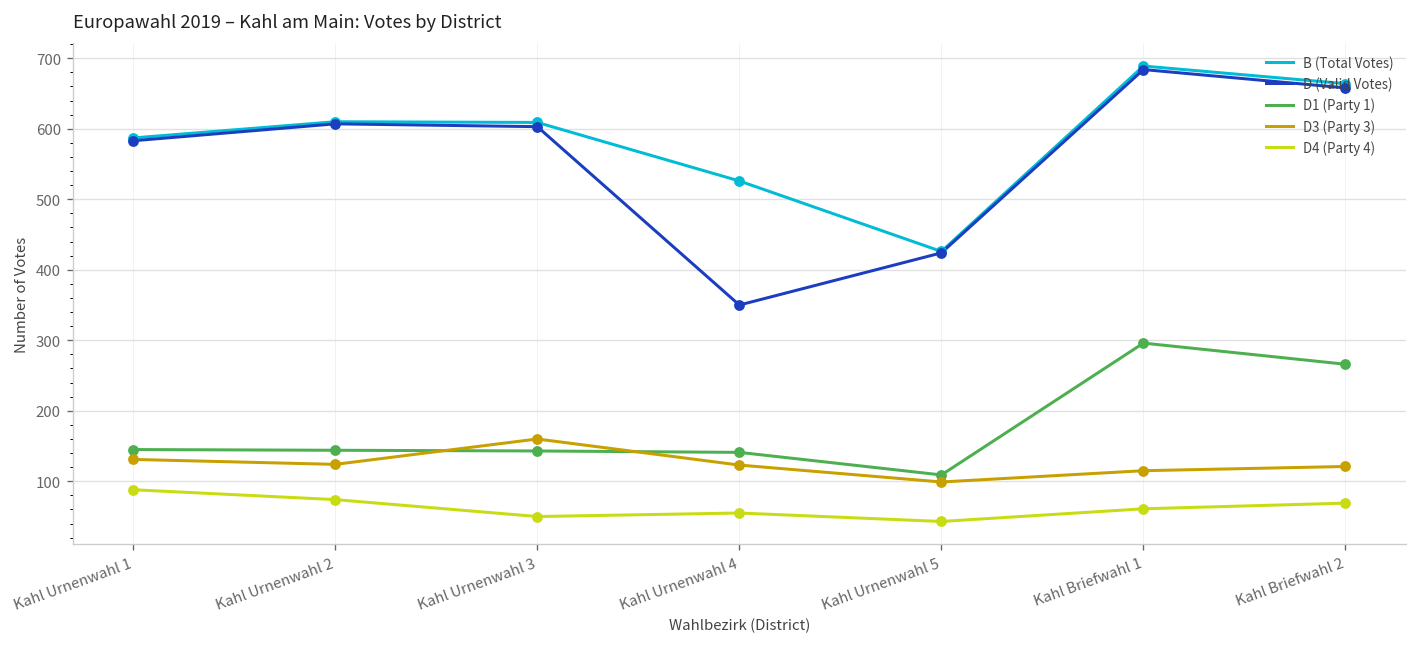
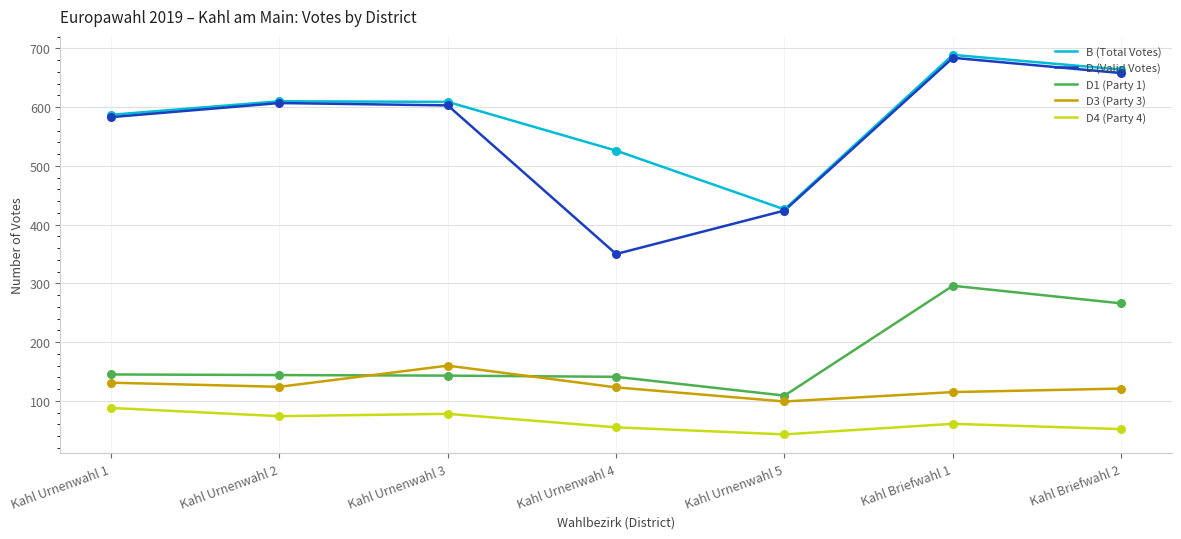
  {
    "B (Total Votes)": {
      "Kahl Urnenwahl 3": 610,
      "Kahl Urnenwahl 4": 530,
      "Kahl Briefwahl 1": 690,
      "Kahl Briefwahl 2": 660
    },
    "D (Valid Votes)": {
      "Kahl Urnenwahl 3": 600,
      "Kahl Urnenwahl 4": 350,
      "Kahl Briefwahl 1": 680,
      "Kahl Briefwahl 2": 660
    },
    "D1 (Party 1)": {
      "Kahl Urnenwahl 1": 150,
      "Kahl Urnenwahl 2": 140,
      "Kahl Urnenwahl 3": 140,
      "Kahl Urnenwahl 4": 140,
      "Kahl Urnenwahl 5": 110,
      "Kahl Briefwahl 1": 300,
      "Kahl Briefwahl 2": 270
    },
    "D3 (Party 3)": {
      "Kahl Urnenwahl 1": 130,
      "Kahl Urnenwahl 2": 120,
      "Kahl Urnenwahl 3": 160,
      "Kahl Urnenwahl 4": 120,
      "Kahl Urnenwahl 5": 100,
      "Kahl Briefwahl 1": 120,
      "Kahl Briefwahl 2": 120
    },
    "D4 (Party 4)": {
      "Kahl Urnenwahl 1": 90,
      "Kahl Urnenwahl 2": 70,
-     "Kahl Urnenwahl 3": 50,
+     "Kahl Urnenwahl 3": 80,
      "Kahl Urnenwahl 4": 60,
      "Kahl Urnenwahl 5": 40,
      "Kahl Briefwahl 1": 60,
-     "Kahl Briefwahl 2": 70
+     "Kahl Briefwahl 2": 50
    }
  }
